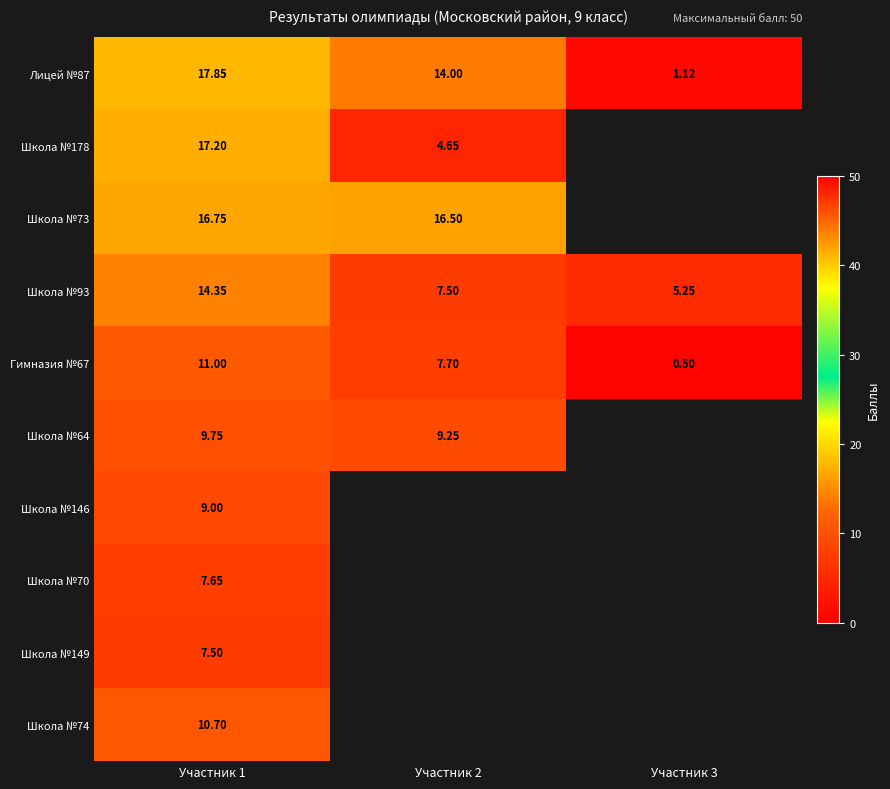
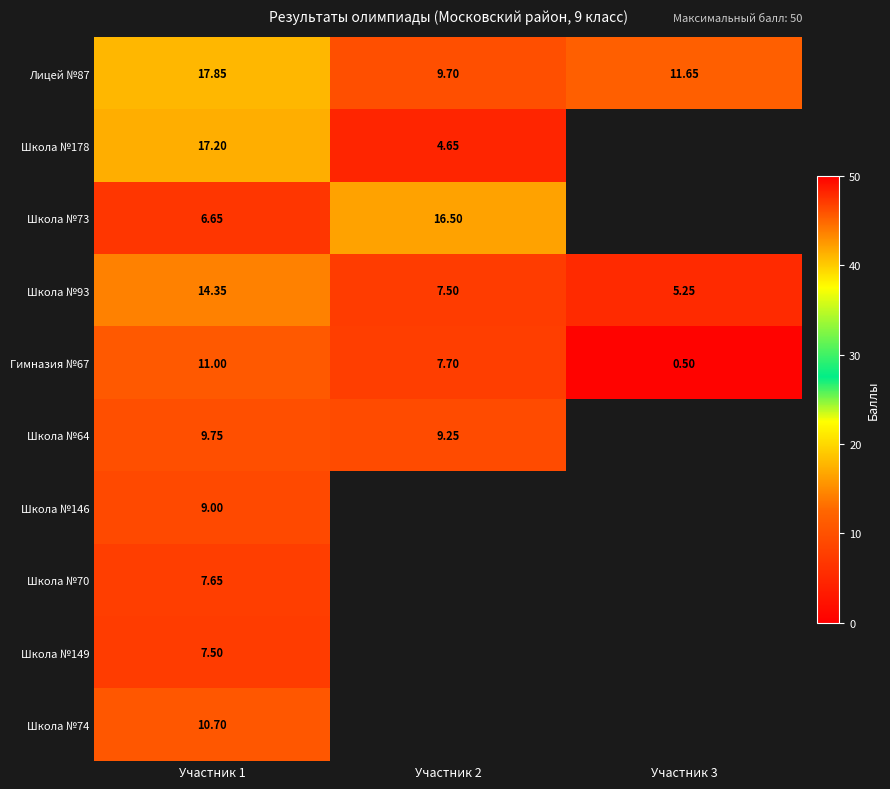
  {
    "Лицей №87": {
      "Участник 1": 17.85,
-     "Участник 2": 14.00,
-     "Участник 3": 1.12
+     "Участник 2": 9.70,
+     "Участник 3": 11.65
    },
    "Школа №178": {
      "Участник 1": 17.20,
      "Участник 2": 4.65
    },
    "Школа №73": {
-     "Участник 1": 16.75,
+     "Участник 1": 6.65,
      "Участник 2": 16.50
    },
    "Школа №93": {
      "Участник 1": 14.35,
      "Участник 2": 7.50,
      "Участник 3": 5.25
    },
    "Гимназия №67": {
      "Участник 1": 11.00,
      "Участник 2": 7.70,
      "Участник 3": 0.50
    },
    "Школа №64": {
      "Участник 1": 9.75,
      "Участник 2": 9.25
    },
    "Школа №146": {
      "Участник 1": 9.00
    },
    "Школа №70": {
      "Участник 1": 7.65
    },
    "Школа №149": {
      "Участник 1": 7.50
    },
    "Школа №74": {
      "Участник 1": 10.70
    }
  }
